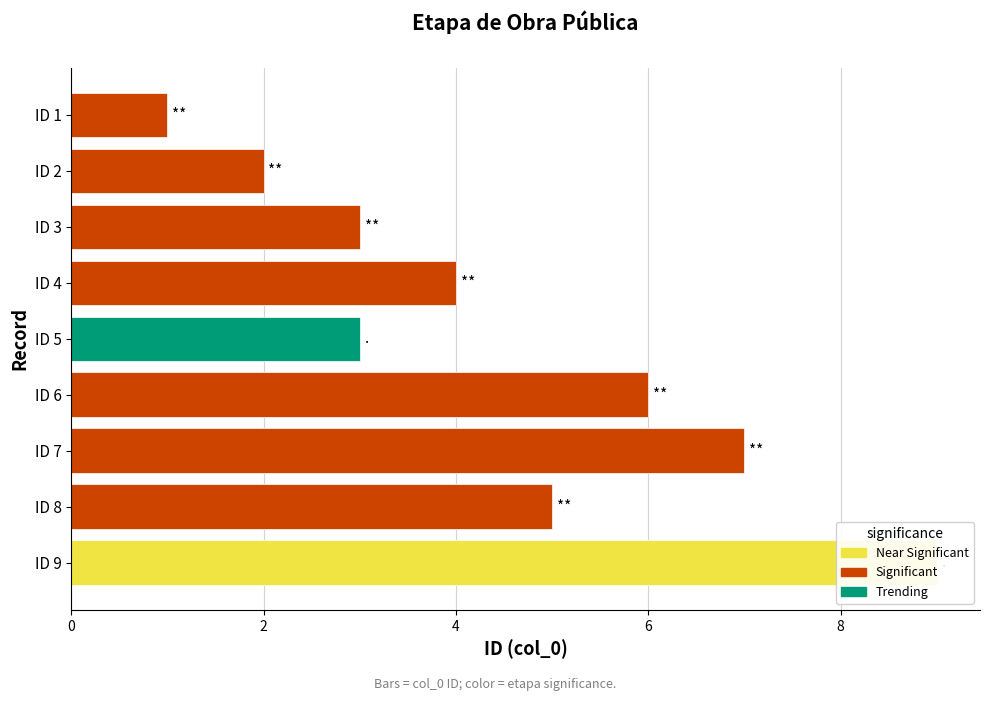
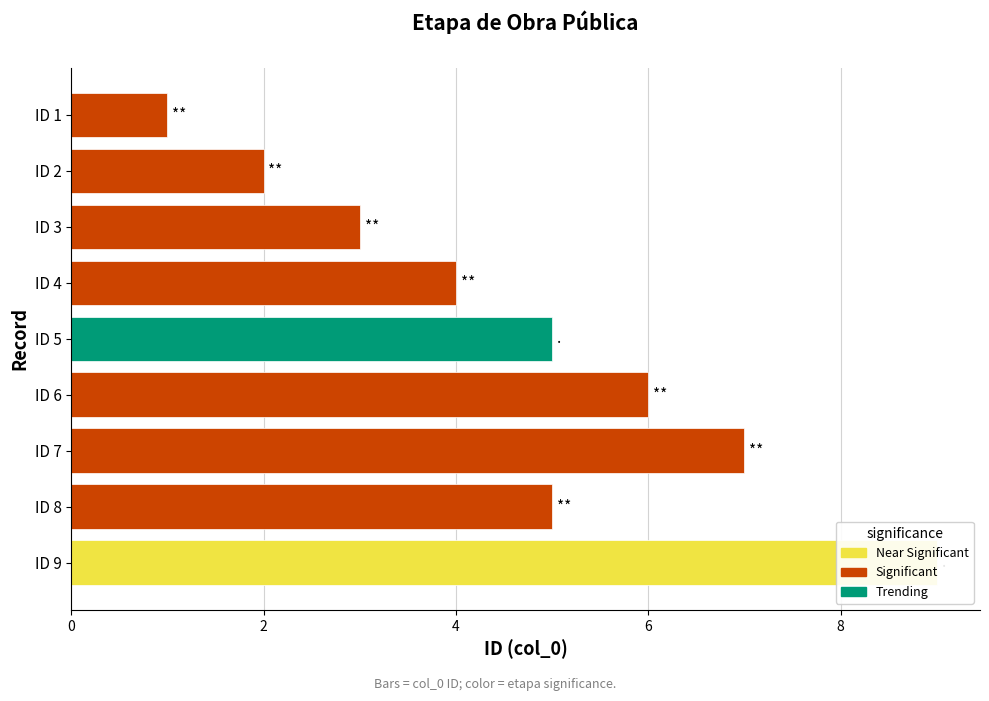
  {
    "ID 1": 1,
    "ID 2": 2,
    "ID 3": 3,
    "ID 4": 4,
-   "ID 5": 3,
+   "ID 5": 5,
    "ID 6": 6,
    "ID 7": 7,
    "ID 8": 5
  }
